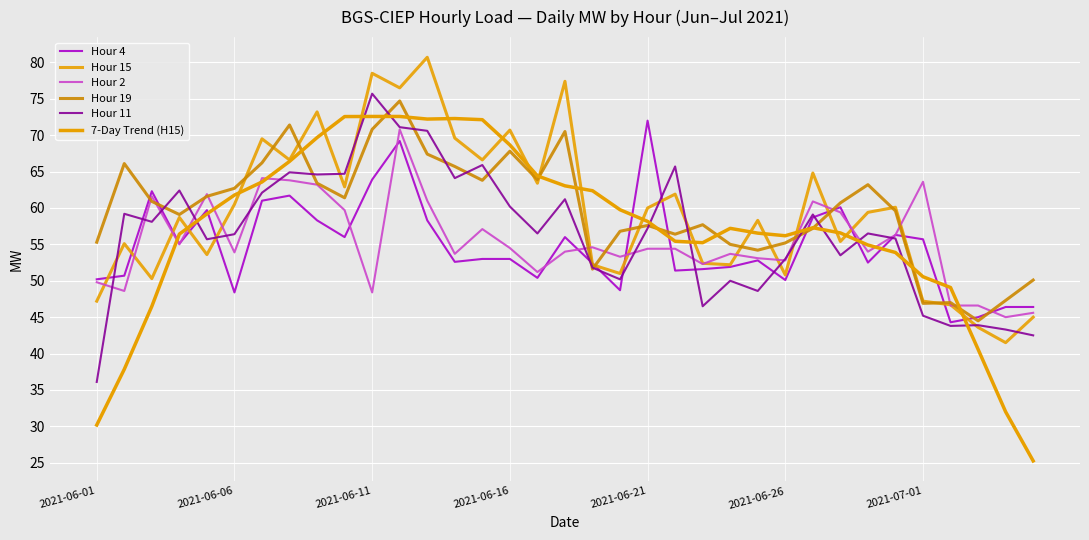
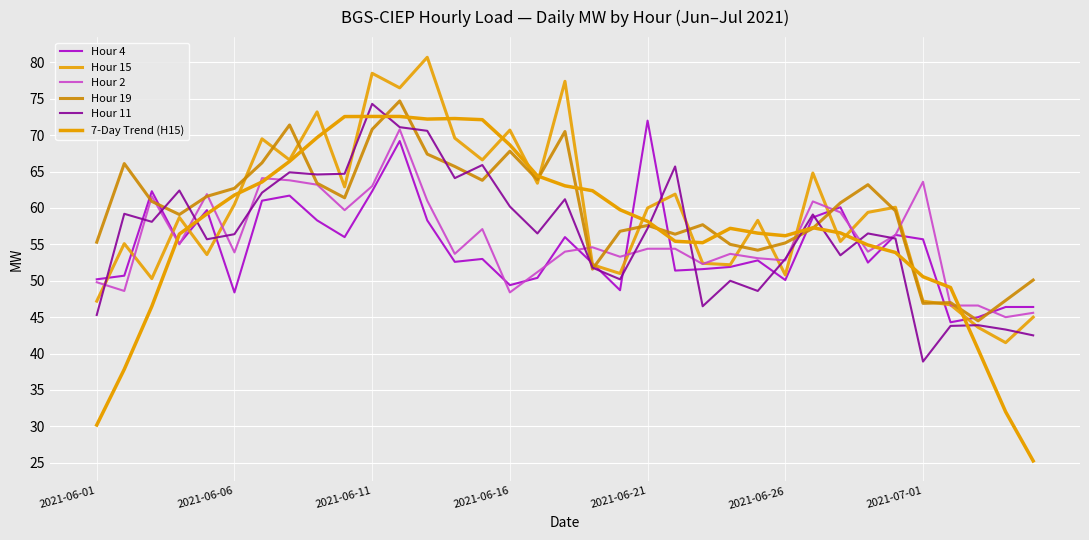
  {
    "Hour 4": {
      "2021-06-01": 50,
      "2021-06-06": 48,
-     "2021-06-11": 64,
-     "2021-06-16": 53,
+     "2021-06-11": 62,
+     "2021-06-16": 49,
      "2021-06-21": 72,
      "2021-06-26": 50,
      "2021-07-01": 56
    },
    "Hour 2": {
      "2021-06-01": 50,
      "2021-06-06": 54,
-     "2021-06-11": 48,
-     "2021-06-16": 55,
+     "2021-06-11": 63,
+     "2021-06-16": 48,
      "2021-06-21": 54,
      "2021-07-01": 64
    },
    "Hour 11": {
-     "2021-06-01": 36,
+     "2021-06-01": 45,
      "2021-06-06": 56,
-     "2021-06-11": 76,
+     "2021-06-11": 74,
      "2021-06-16": 60,
      "2021-06-21": 57,
-     "2021-07-01": 45
+     "2021-07-01": 39
    }
  }
